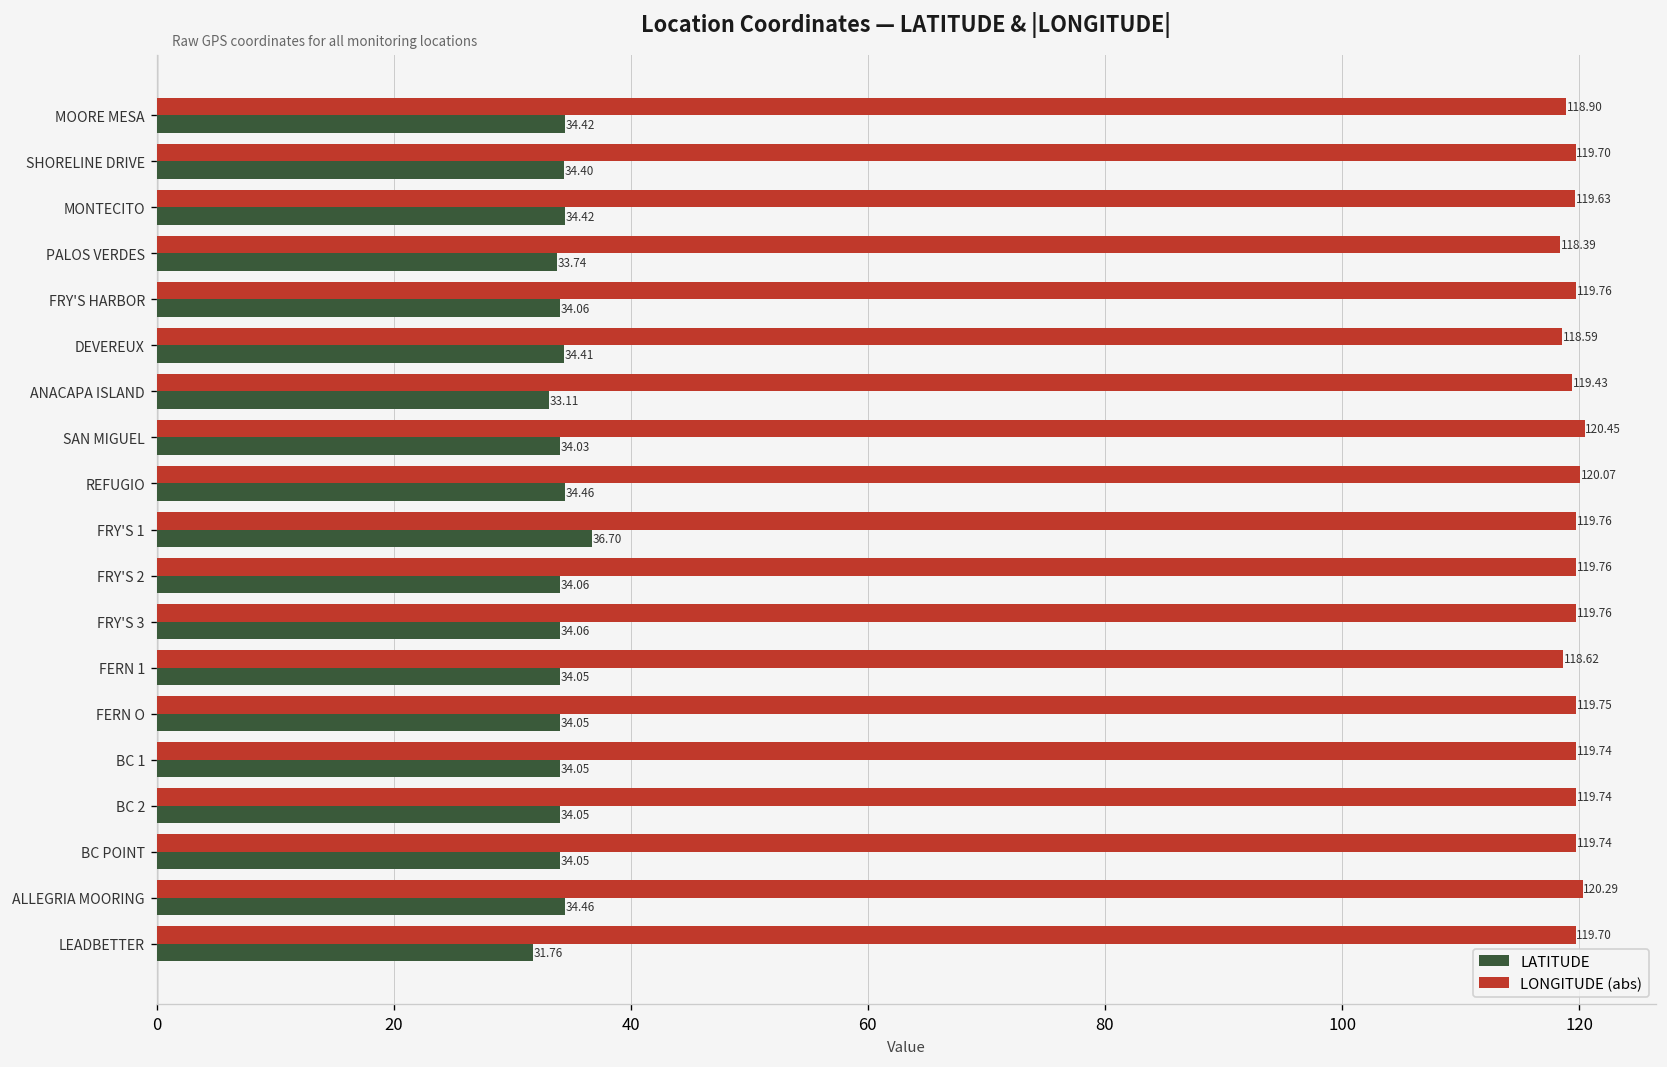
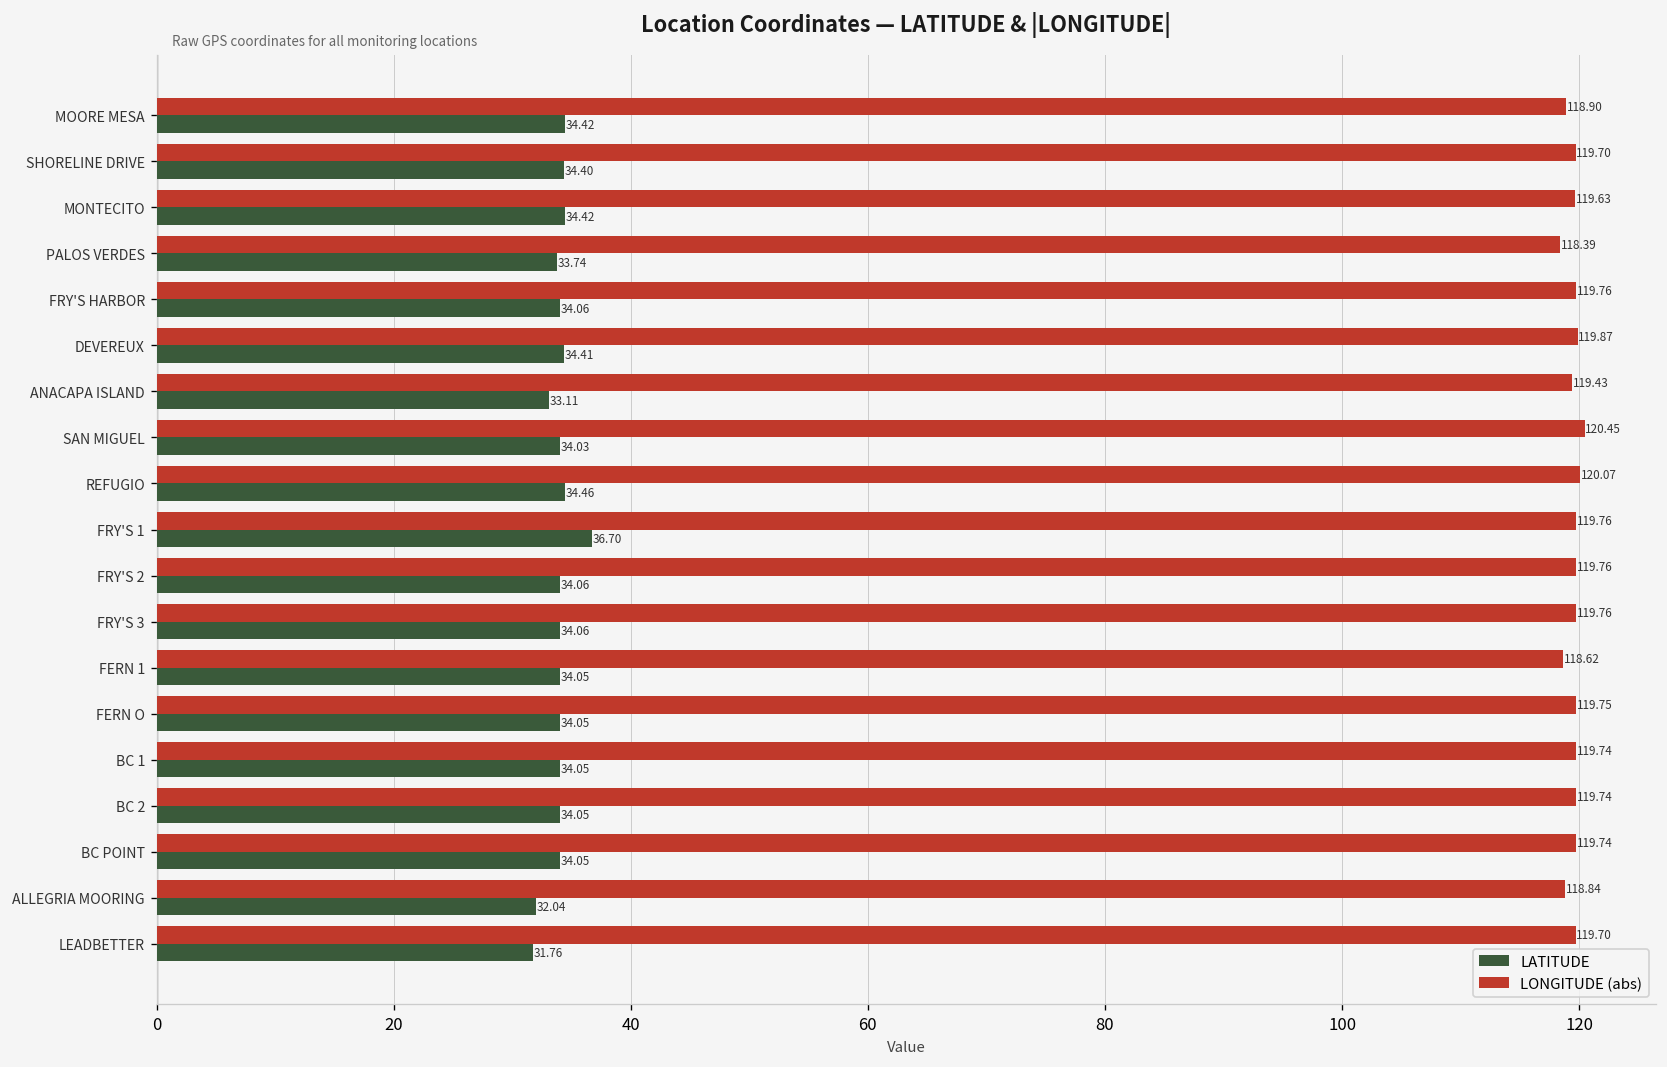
  {
    "LATITUDE": {
      "MOORE MESA": 34.42,
      "SHORELINE DRIVE": 34.40,
      "MONTECITO": 34.42,
      "PALOS VERDES": 33.74,
      "FRY'S HARBOR": 34.06,
      "DEVEREUX": 34.41,
      "ANACAPA ISLAND": 33.11,
      "SAN MIGUEL": 34.03,
      "REFUGIO": 34.46,
      "FRY'S 1": 36.70,
      "FRY'S 2": 34.06,
      "FRY'S 3": 34.06,
      "FERN 1": 34.05,
      "FERN O": 34.05,
      "BC 1": 34.05,
      "BC 2": 34.05,
      "BC POINT": 34.05,
-     "ALLEGRIA MOORING": 34.46,
+     "ALLEGRIA MOORING": 32.04,
      "LEADBETTER": 31.76
    },
    "LONGITUDE (abs)": {
      "MOORE MESA": 118.90,
      "SHORELINE DRIVE": 119.70,
      "MONTECITO": 119.63,
      "PALOS VERDES": 118.39,
      "FRY'S HARBOR": 119.76,
-     "DEVEREUX": 118.59,
+     "DEVEREUX": 119.87,
      "ANACAPA ISLAND": 119.43,
      "SAN MIGUEL": 120.45,
      "REFUGIO": 120.07,
      "FRY'S 1": 119.76,
      "FRY'S 2": 119.76,
      "FRY'S 3": 119.76,
      "FERN 1": 118.62,
      "FERN O": 119.75,
      "BC 1": 119.74,
      "BC 2": 119.74,
      "BC POINT": 119.74,
-     "ALLEGRIA MOORING": 120.29,
+     "ALLEGRIA MOORING": 118.84,
      "LEADBETTER": 119.70
    }
  }
